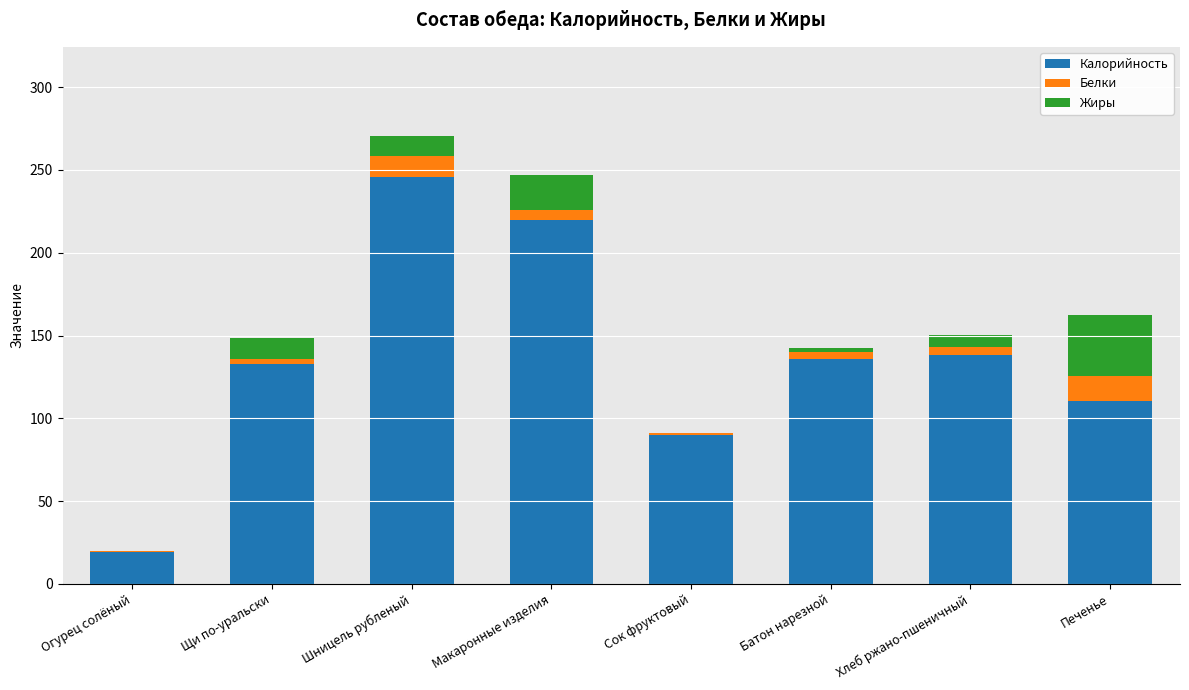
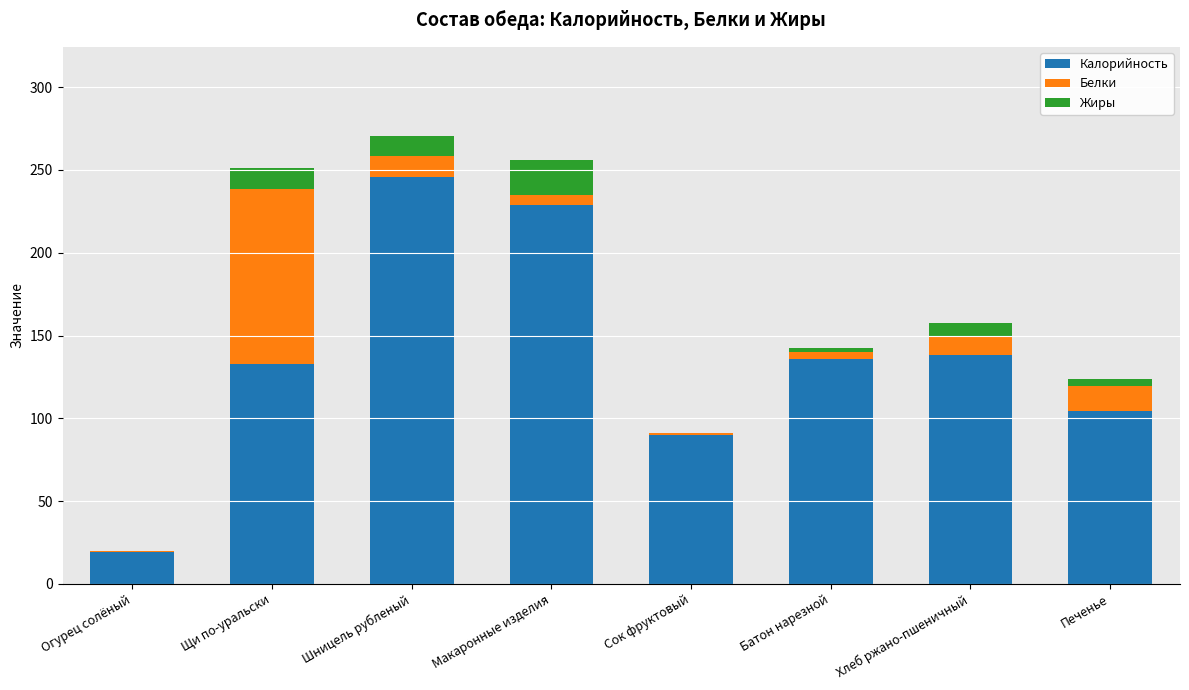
  {
    "Калорийность": {
      "Огурец солёный": 19,
      "Щи по-уральски": 133,
      "Шницель рубленый": 246,
-     "Макаронные изделия": 220,
+     "Макаронные изделия": 229,
      "Сок фруктовый": 90,
      "Батон нарезной": 136,
      "Хлеб ржано-пшеничный": 138,
-     "Печенье": 110
+     "Печенье": 104
    },
    "Белки": {
-     "Щи по-уральски": 3,
+     "Щи по-уральски": 105,
      "Шницель рубленый": 13,
      "Макаронные изделия": 6,
      "Батон нарезной": 4,
-     "Хлеб ржано-пшеничный": 5,
+     "Хлеб ржано-пшеничный": 12,
      "Печенье": 15
    },
    "Жиры": {
      "Щи по-уральски": 13,
      "Шницель рубленый": 12,
      "Макаронные изделия": 21,
      "Батон нарезной": 2,
      "Хлеб ржано-пшеничный": 8,
-     "Печенье": 36
+     "Печенье": 4
    }
  }
